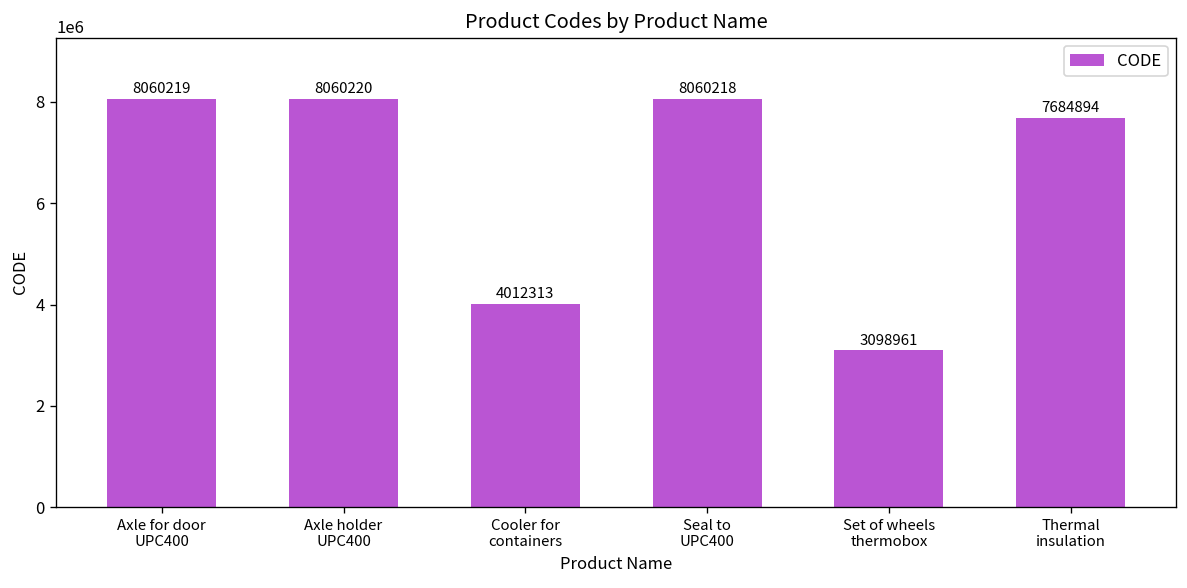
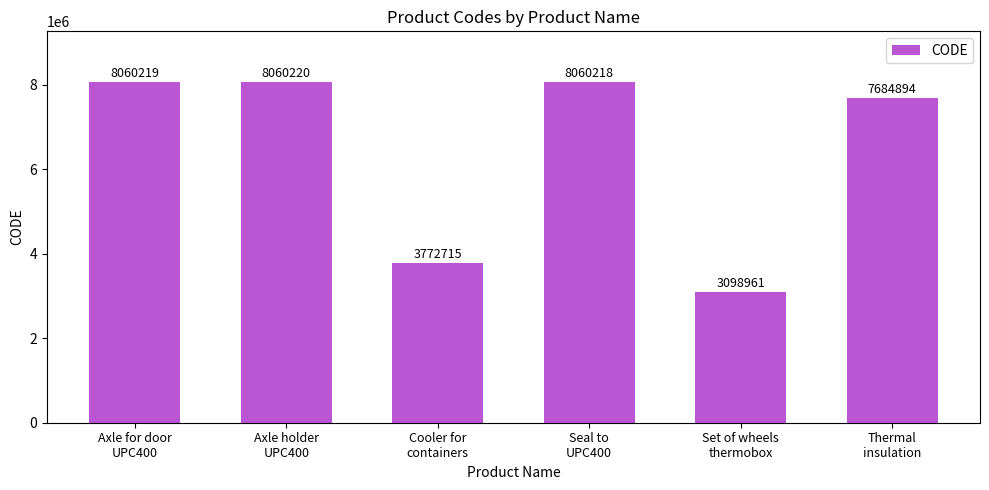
  {
    "Axle for door UPC400": 8060219,
    "Axle holder UPC400": 8060220,
-   "Cooler for containers": 4012313,
+   "Cooler for containers": 3772715,
    "Seal to UPC400": 8060218,
    "Set of wheels thermobox": 3098961,
    "Thermal insulation": 7684894
  }
